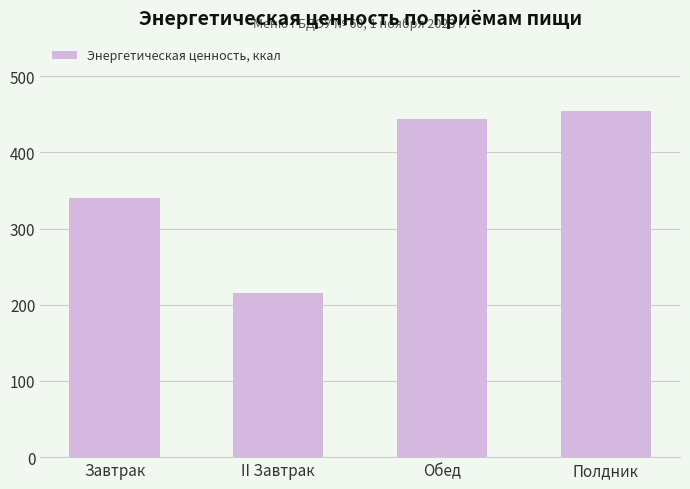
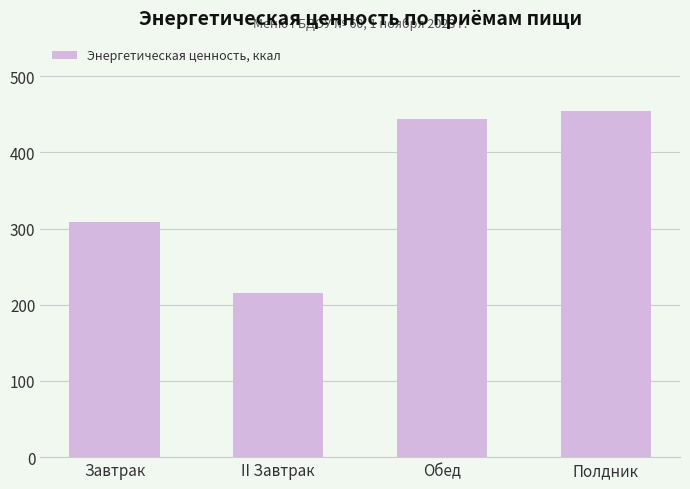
  {
-   "Завтрак": 340,
+   "Завтрак": 310,
    "II Завтрак": 220,
    "Обед": 440,
    "Полдник": 450
  }
